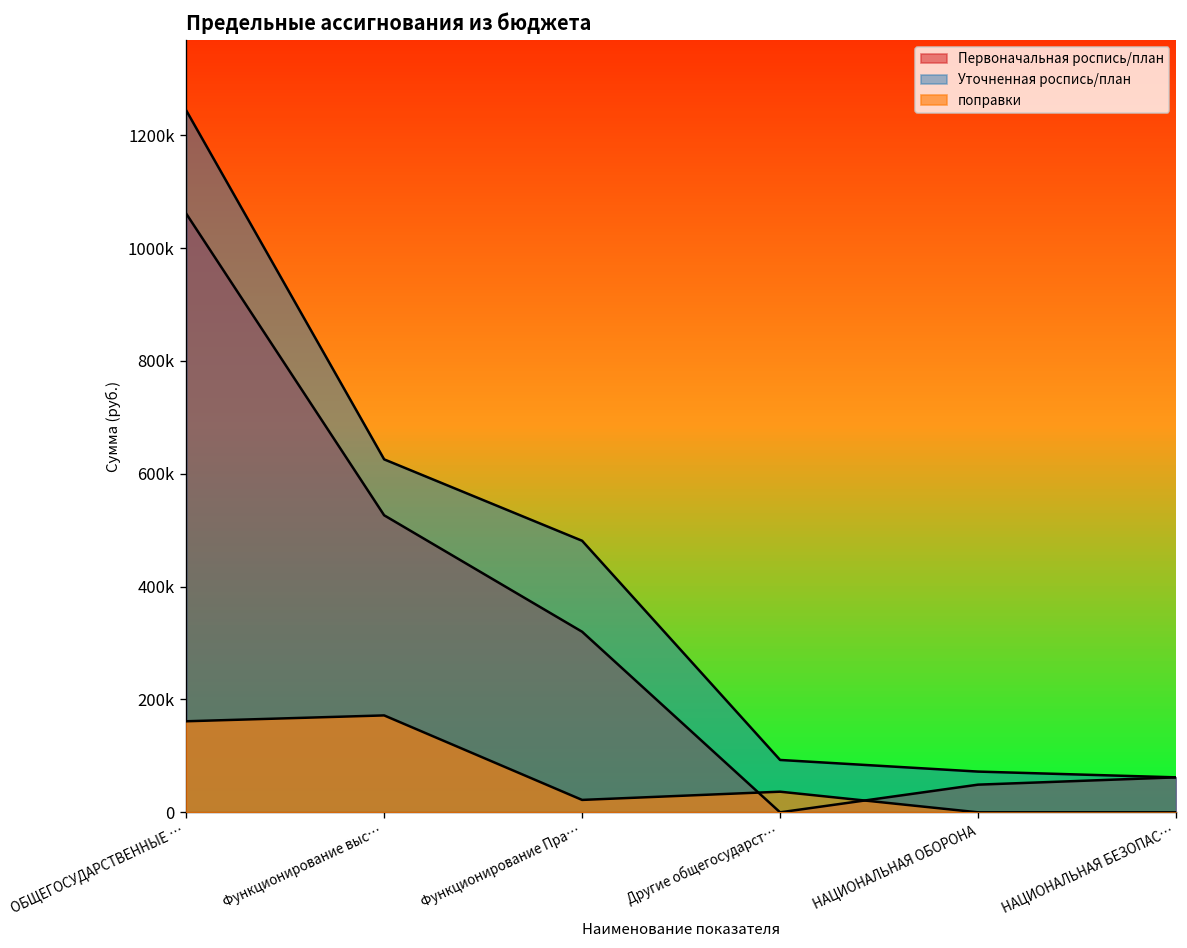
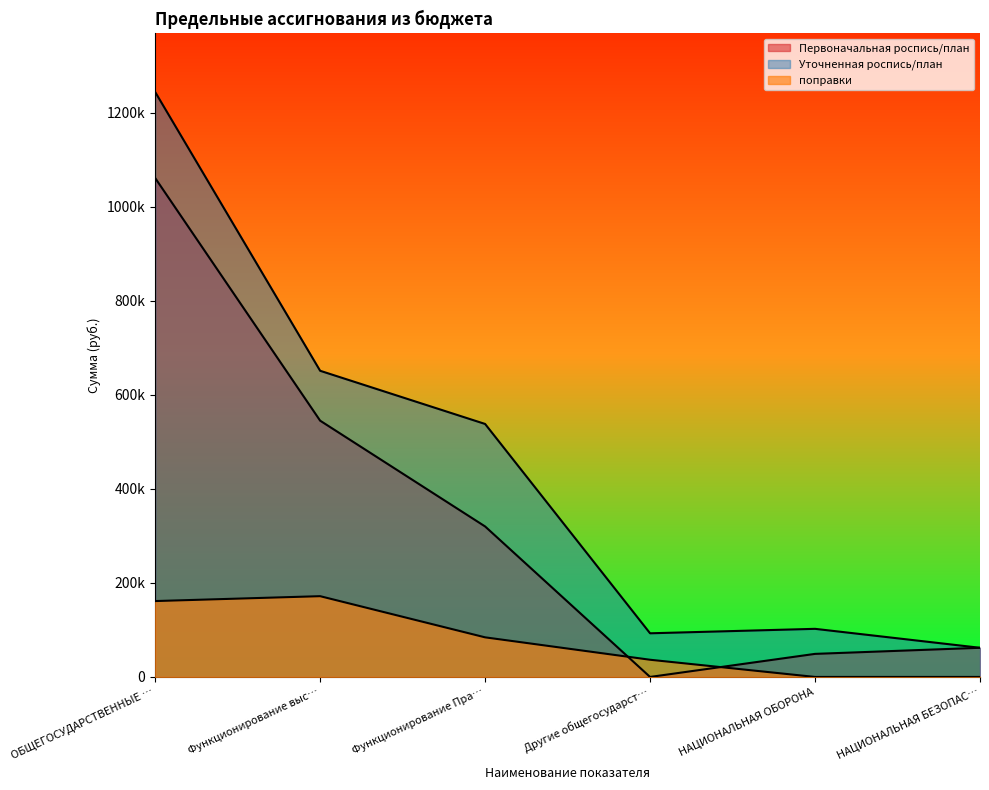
  {
    "Первоначальная роспись/план": {
      "ОБЩЕГОСУДАРСТВЕННЫЕ …": 1060000,
-     "Функционирование выс…": 530000,
+     "Функционирование выс…": 550000,
      "Функционирование Пра…": 320000,
      "Другие общегосударст…": 0,
      "НАЦИОНАЛЬНАЯ ОБОРОНА": 50000
    },
    "Уточненная роспись/план": {
      "ОБЩЕГОСУДАРСТВЕННЫЕ …": 1240000,
-     "Функционирование выс…": 630000,
-     "Функционирование Пра…": 480000,
+     "Функционирование выс…": 650000,
+     "Функционирование Пра…": 540000,
      "Другие общегосударст…": 90000,
-     "НАЦИОНАЛЬНАЯ ОБОРОНА": 70000
+     "НАЦИОНАЛЬНАЯ ОБОРОНА": 100000
    },
    "поправки": {
      "ОБЩЕГОСУДАРСТВЕННЫЕ …": 160000,
      "Функционирование выс…": 170000,
-     "Функционирование Пра…": 20000,
+     "Функционирование Пра…": 80000,
      "Другие общегосударст…": 40000,
      "НАЦИОНАЛЬНАЯ ОБОРОНА": 0,
      "НАЦИОНАЛЬНАЯ БЕЗОПАС…": 0
    }
  }
